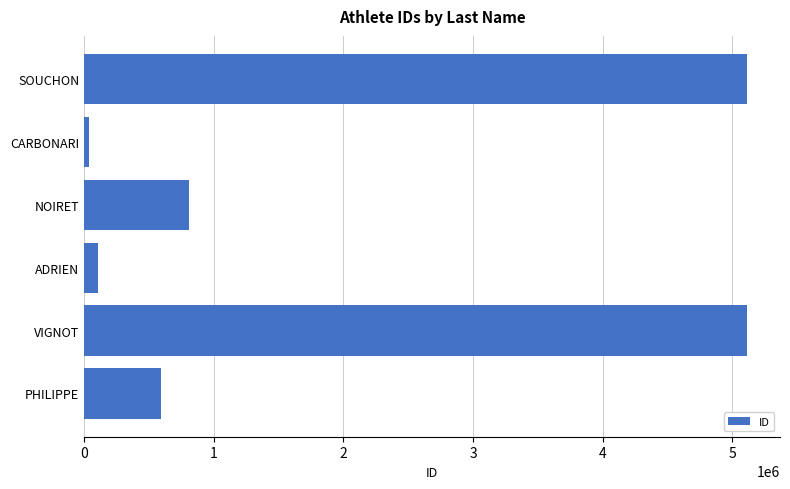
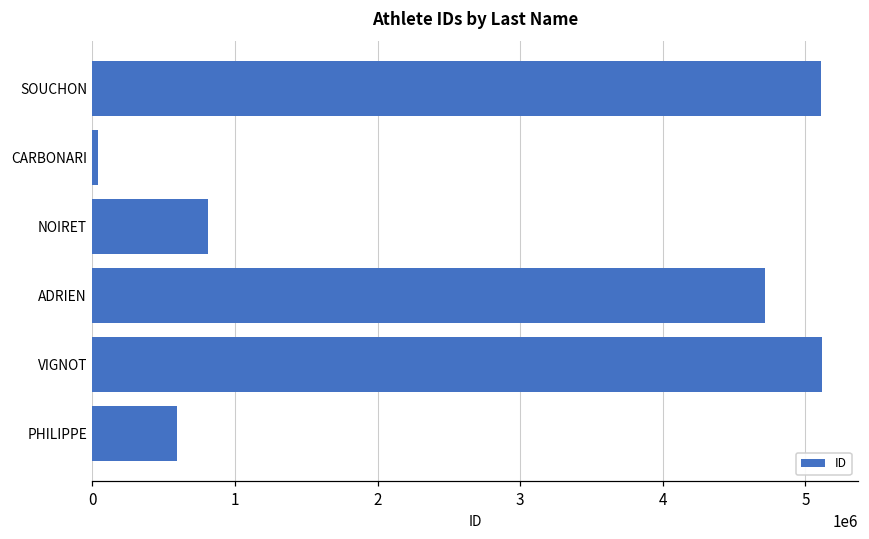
  {
    "SOUCHON": 5110000,
    "CARBONARI": 40000,
    "NOIRET": 810000,
-   "ADRIEN": 110000,
+   "ADRIEN": 4720000,
    "VIGNOT": 5110000,
    "PHILIPPE": 590000
  }
